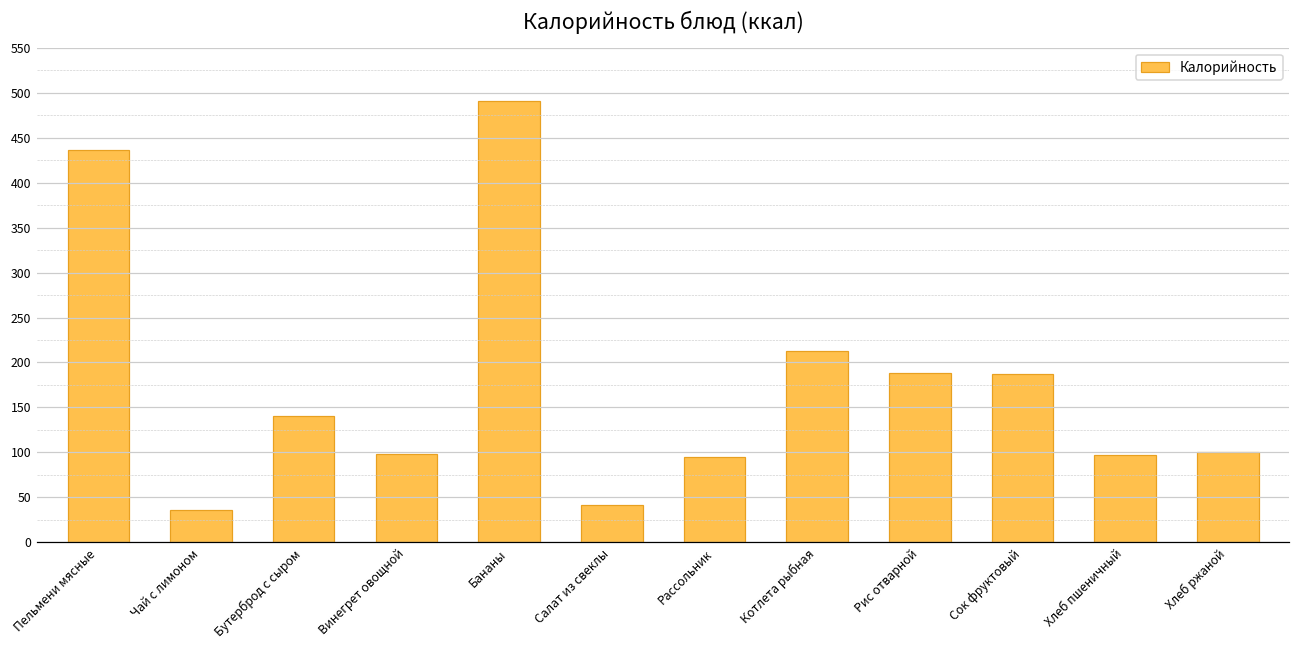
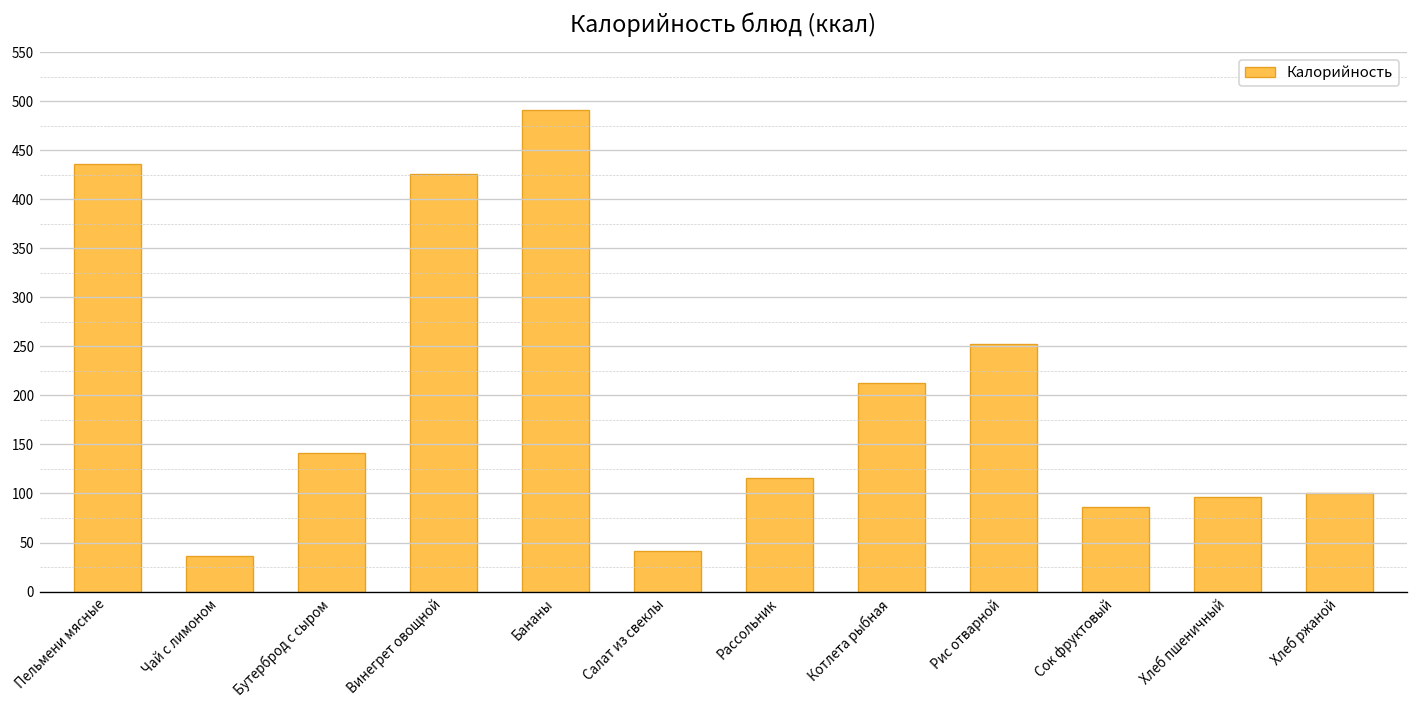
  {
    "Пельмени мясные": 440,
    "Чай с лимоном": 40,
    "Бутерброд с сыром": 140,
-   "Винегрет овощной": 100,
+   "Винегрет овощной": 430,
    "Бананы": 490,
    "Салат из свеклы": 40,
-   "Рассольник": 90,
+   "Рассольник": 120,
    "Котлета рыбная": 210,
-   "Рис отварной": 190,
-   "Сок фруктовый": 190,
+   "Рис отварной": 250,
+   "Сок фруктовый": 90,
    "Хлеб пшеничный": 100,
    "Хлеб ржаной": 100
  }
